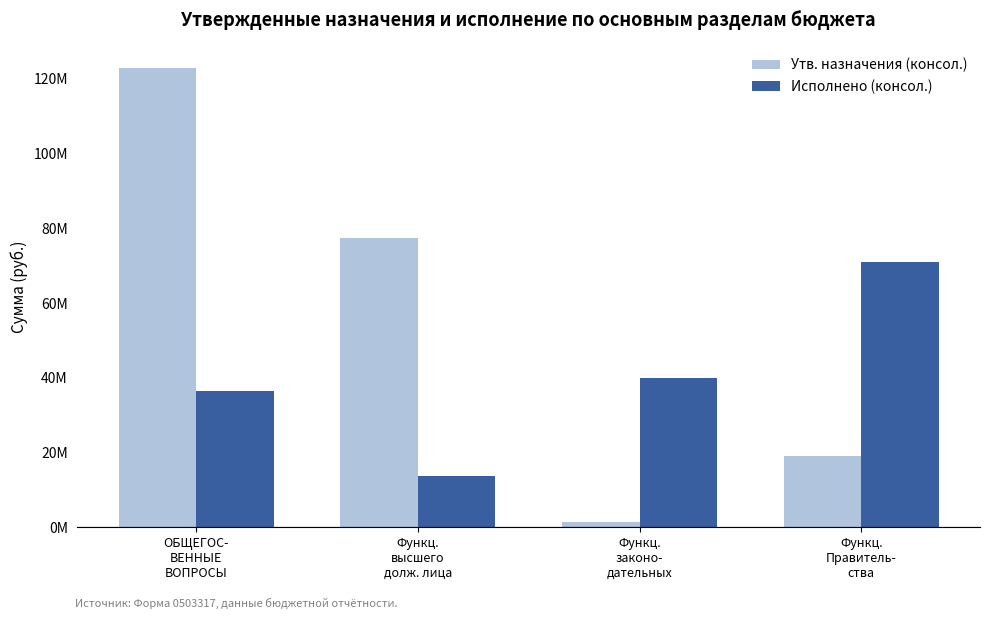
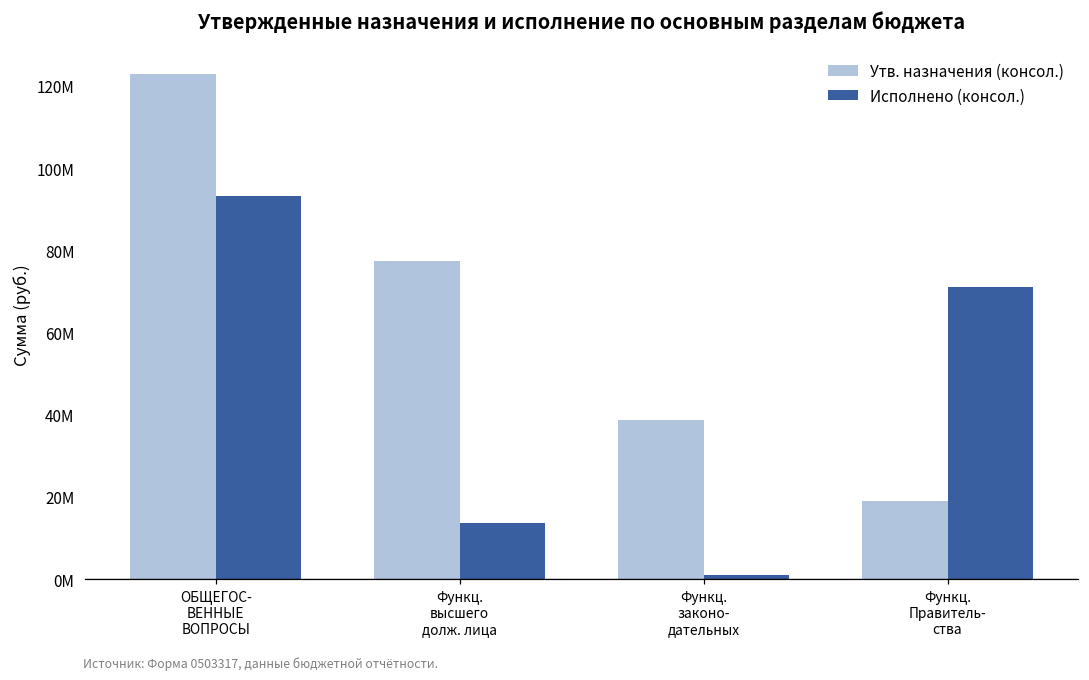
  {
    "Утв. назначения (консол.)": {
      "ОБЩЕГОС- ВЕННЫЕ ВОПРОСЫ": 123000000,
      "Функц. высшего долж. лица": 77000000,
-     "Функц. законо- дательных": 1000000,
+     "Функц. законо- дательных": 39000000,
      "Функц. Правитель- ства": 19000000
    },
    "Исполнено (консол.)": {
-     "ОБЩЕГОС- ВЕННЫЕ ВОПРОСЫ": 36000000,
+     "ОБЩЕГОС- ВЕННЫЕ ВОПРОСЫ": 93000000,
      "Функц. высшего долж. лица": 14000000,
-     "Функц. законо- дательных": 40000000,
+     "Функц. законо- дательных": 1000000,
      "Функц. Правитель- ства": 71000000
    }
  }
